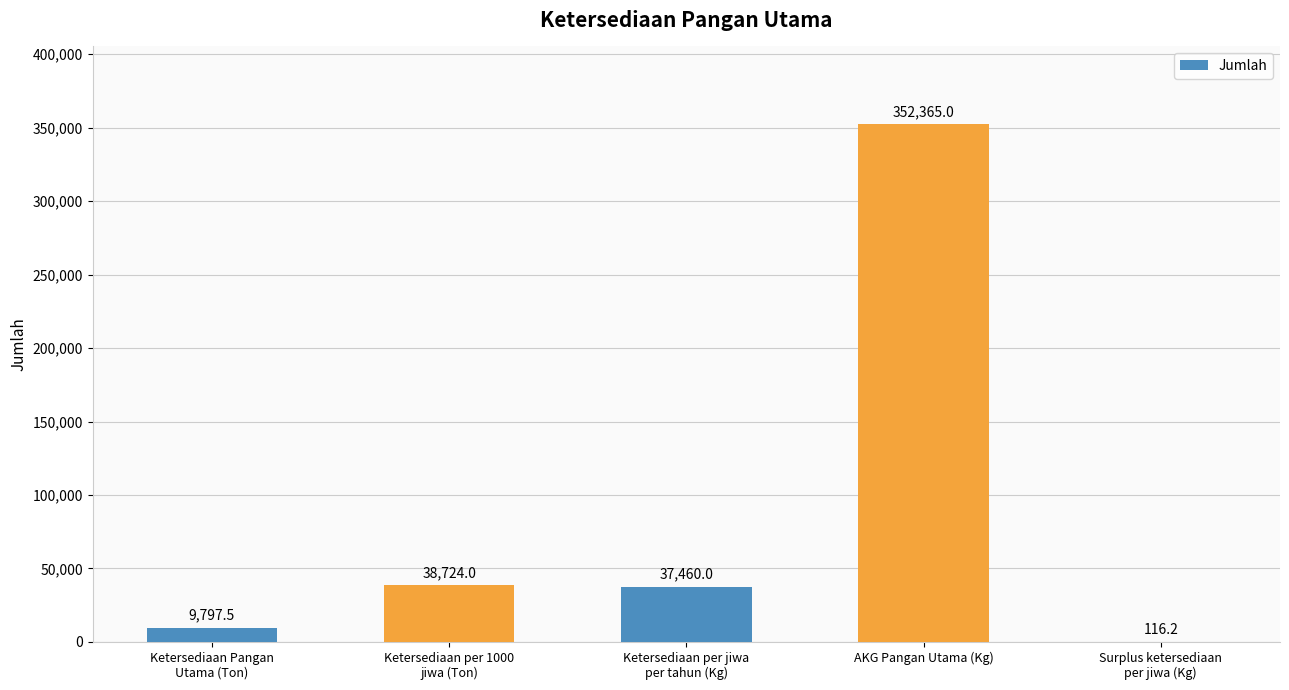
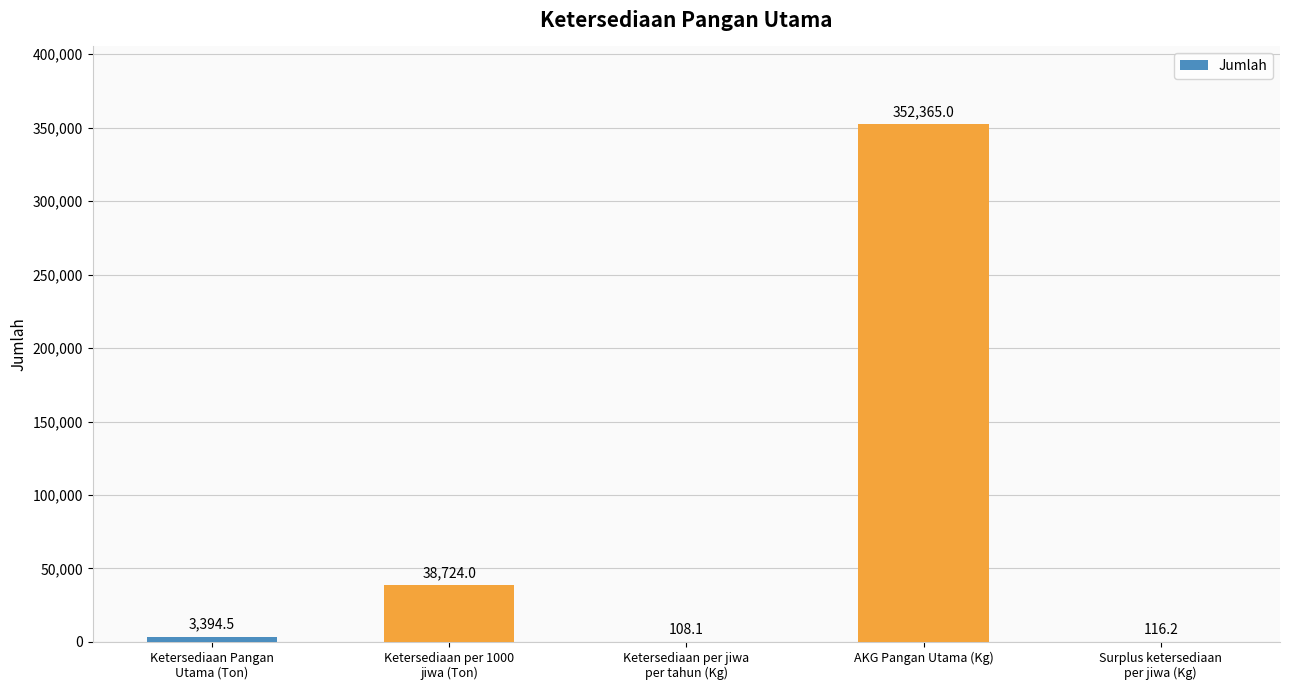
  {
-   "Ketersediaan Pangan Utama (Ton)": "9,797.5",
+   "Ketersediaan Pangan Utama (Ton)": "3,394.5",
    "Ketersediaan per 1000 jiwa (Ton)": "38,724.0",
-   "Ketersediaan per jiwa per tahun (Kg)": "37,460.0",
+   "Ketersediaan per jiwa per tahun (Kg)": "108.1",
    "AKG Pangan Utama (Kg)": "352,365.0",
    "Surplus ketersediaan per jiwa (Kg)": "116.2"
  }
